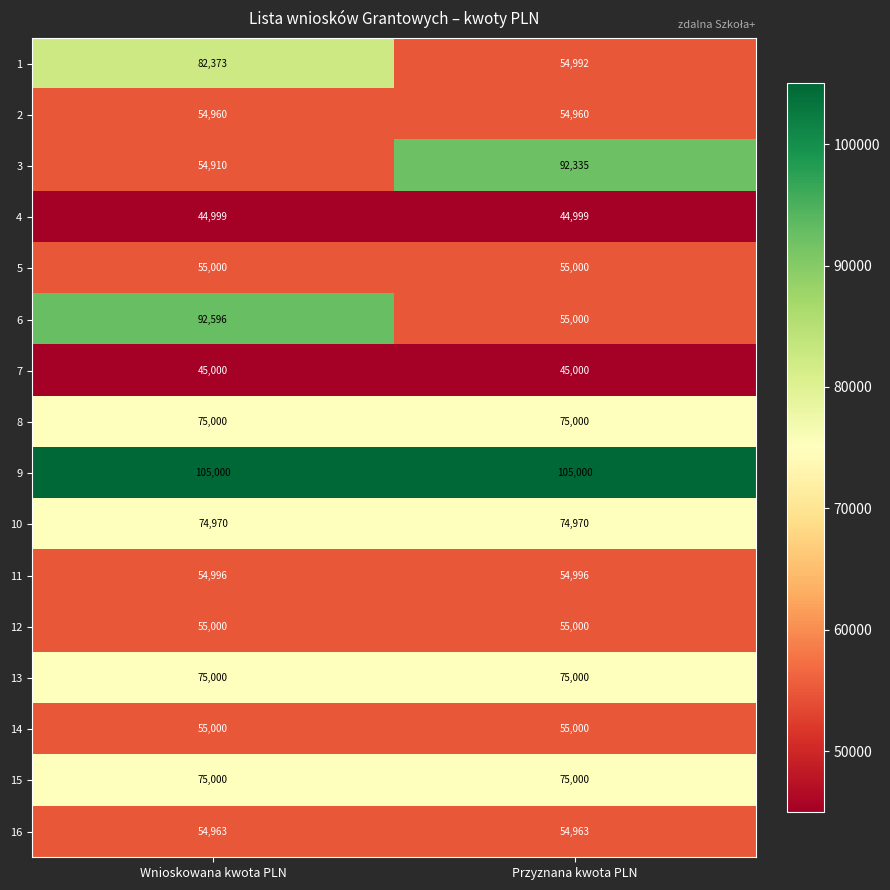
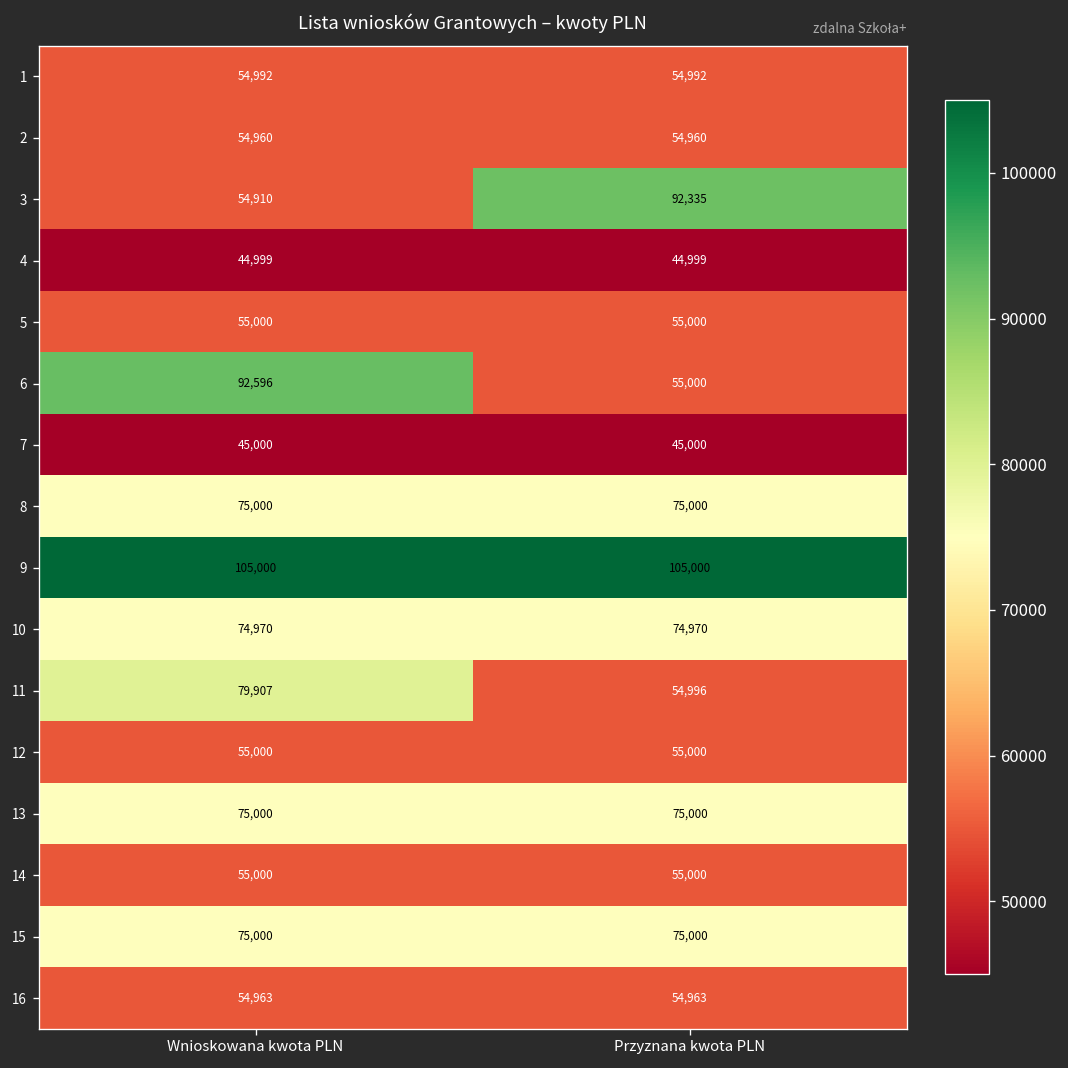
  {
    "1": {
-     "Wnioskowana kwota PLN": "82,373",
+     "Wnioskowana kwota PLN": "54,992",
      "Przyznana kwota PLN": "54,992"
    },
    "2": {
      "Wnioskowana kwota PLN": "54,960",
      "Przyznana kwota PLN": "54,960"
    },
    "3": {
      "Wnioskowana kwota PLN": "54,910",
      "Przyznana kwota PLN": "92,335"
    },
    "4": {
      "Wnioskowana kwota PLN": "44,999",
      "Przyznana kwota PLN": "44,999"
    },
    "5": {
      "Wnioskowana kwota PLN": "55,000",
      "Przyznana kwota PLN": "55,000"
    },
    "6": {
      "Wnioskowana kwota PLN": "92,596",
      "Przyznana kwota PLN": "55,000"
    },
    "7": {
      "Wnioskowana kwota PLN": "45,000",
      "Przyznana kwota PLN": "45,000"
    },
    "8": {
      "Wnioskowana kwota PLN": "75,000",
      "Przyznana kwota PLN": "75,000"
    },
    "9": {
      "Wnioskowana kwota PLN": "105,000",
      "Przyznana kwota PLN": "105,000"
    },
    "10": {
      "Wnioskowana kwota PLN": "74,970",
      "Przyznana kwota PLN": "74,970"
    },
    "11": {
-     "Wnioskowana kwota PLN": "54,996",
+     "Wnioskowana kwota PLN": "79,907",
      "Przyznana kwota PLN": "54,996"
    },
    "12": {
      "Wnioskowana kwota PLN": "55,000",
      "Przyznana kwota PLN": "55,000"
    },
    "13": {
      "Wnioskowana kwota PLN": "75,000",
      "Przyznana kwota PLN": "75,000"
    },
    "14": {
      "Wnioskowana kwota PLN": "55,000",
      "Przyznana kwota PLN": "55,000"
    },
    "15": {
      "Wnioskowana kwota PLN": "75,000",
      "Przyznana kwota PLN": "75,000"
    },
    "16": {
      "Wnioskowana kwota PLN": "54,963",
      "Przyznana kwota PLN": "54,963"
    }
  }
